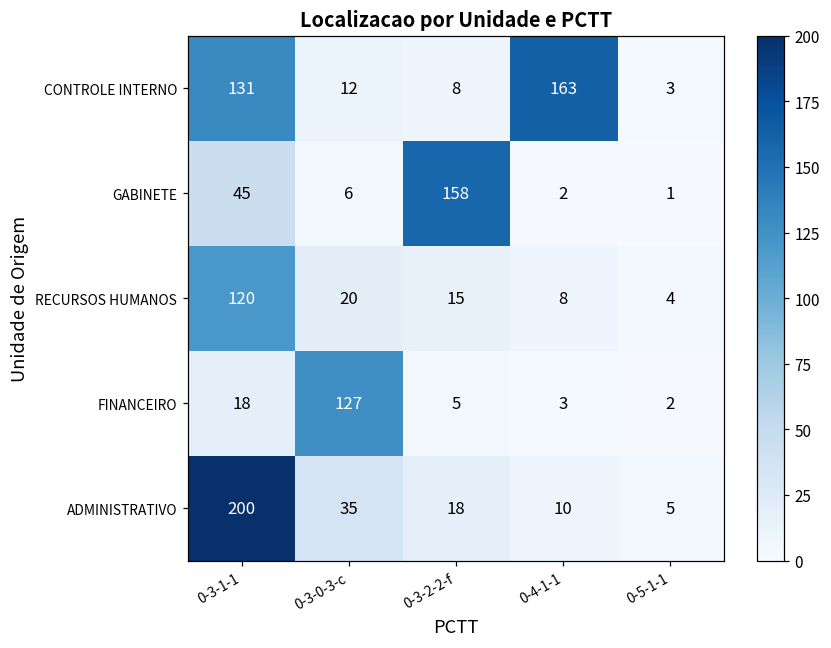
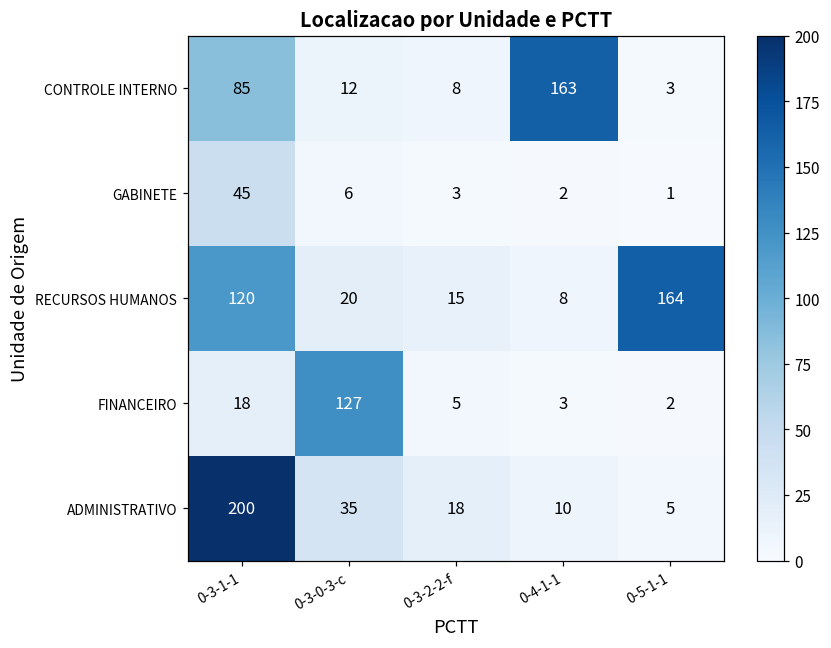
  {
    "CONTROLE INTERNO": {
-     "0-3-1-1": 131,
+     "0-3-1-1": 85,
      "0-3-0-3-c": 12,
      "0-3-2-2-f": 8,
      "0-4-1-1": 163,
      "0-5-1-1": 3
    },
    "GABINETE": {
      "0-3-1-1": 45,
      "0-3-0-3-c": 6,
-     "0-3-2-2-f": 158,
+     "0-3-2-2-f": 3,
      "0-4-1-1": 2,
      "0-5-1-1": 1
    },
    "RECURSOS HUMANOS": {
      "0-3-1-1": 120,
      "0-3-0-3-c": 20,
      "0-3-2-2-f": 15,
      "0-4-1-1": 8,
-     "0-5-1-1": 4
+     "0-5-1-1": 164
    },
    "FINANCEIRO": {
      "0-3-1-1": 18,
      "0-3-0-3-c": 127,
      "0-3-2-2-f": 5,
      "0-4-1-1": 3,
      "0-5-1-1": 2
    },
    "ADMINISTRATIVO": {
      "0-3-1-1": 200,
      "0-3-0-3-c": 35,
      "0-3-2-2-f": 18,
      "0-4-1-1": 10,
      "0-5-1-1": 5
    }
  }
